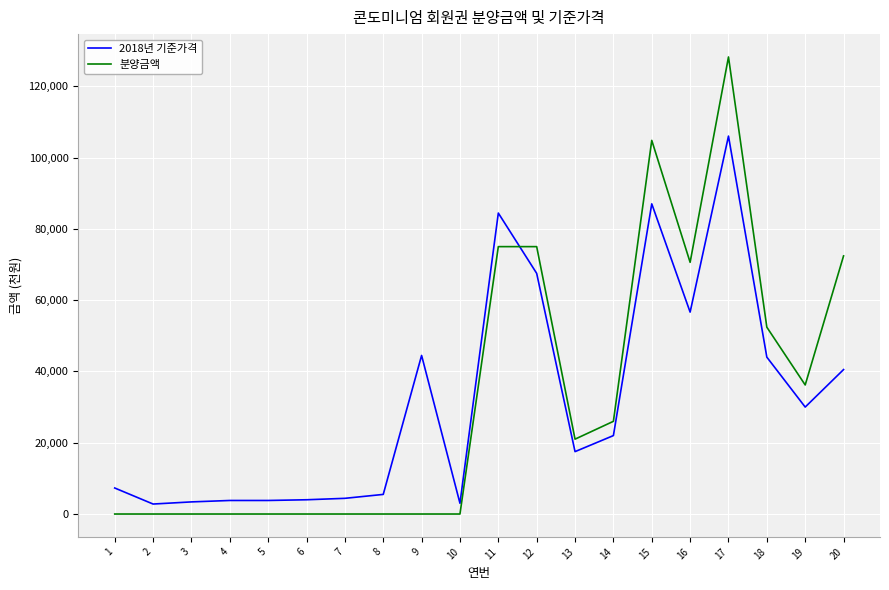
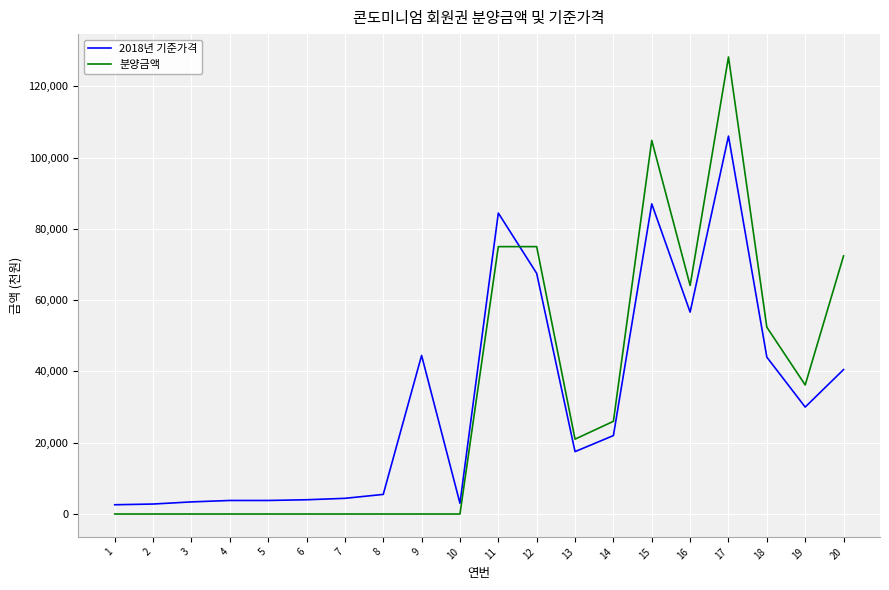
  {
    "2018년 기준가격": {
-     "1": "7,000",
+     "1": "3,000",
      "2": "3,000",
      "3": "3,000",
      "4": "4,000",
      "5": "4,000",
      "6": "4,000",
      "7": "4,000",
      "8": "6,000",
      "9": "44,000",
      "10": "3,000",
      "11": "84,000",
      "12": "68,000",
      "13": "18,000",
      "14": "22,000",
      "15": "87,000",
      "16": "57,000",
      "17": "106,000",
      "18": "44,000",
      "19": "30,000",
      "20": "41,000"
    },
    "분양금액": {
      "1": "0",
      "2": "0",
      "3": "0",
      "4": "0",
      "5": "0",
      "6": "0",
      "7": "0",
      "8": "0",
      "9": "0",
      "10": "0",
      "11": "75,000",
      "12": "75,000",
      "13": "21,000",
      "14": "26,000",
      "15": "105,000",
-     "16": "71,000",
+     "16": "64,000",
      "17": "128,000",
      "18": "52,000",
      "19": "36,000",
      "20": "72,000"
    }
  }
